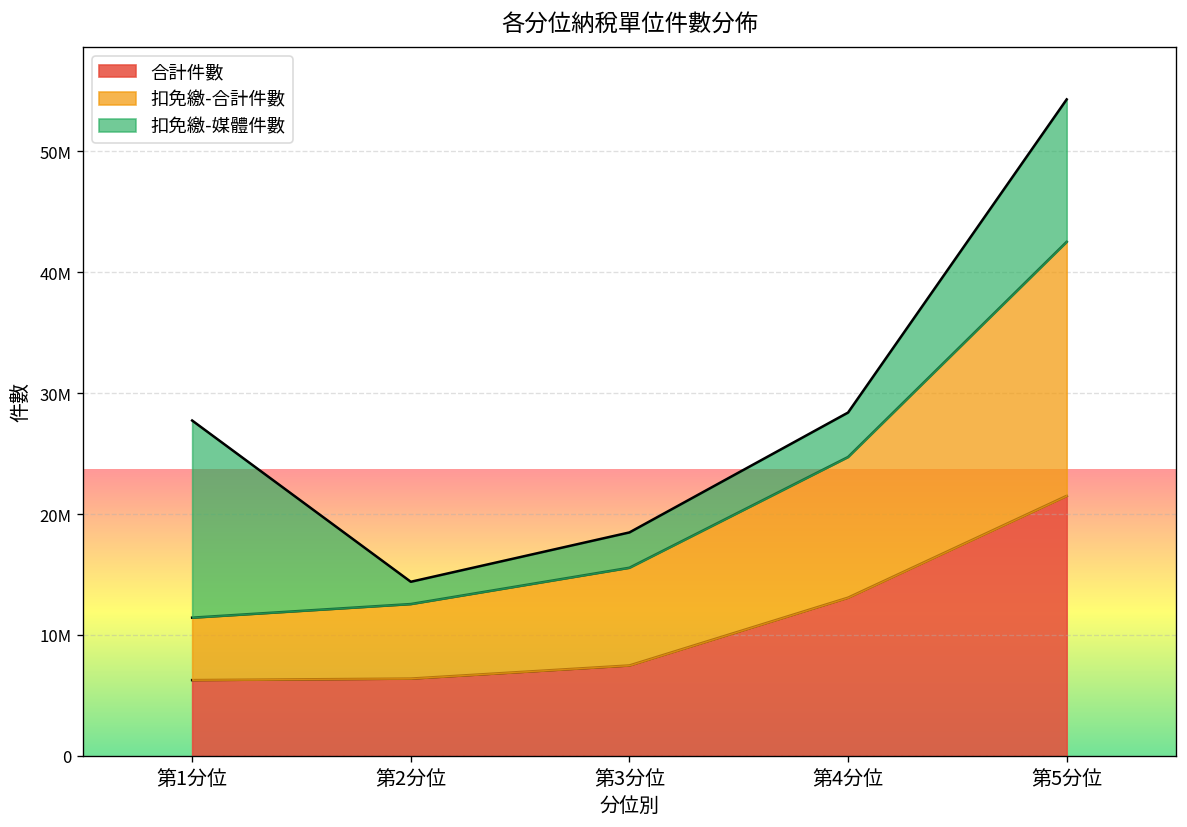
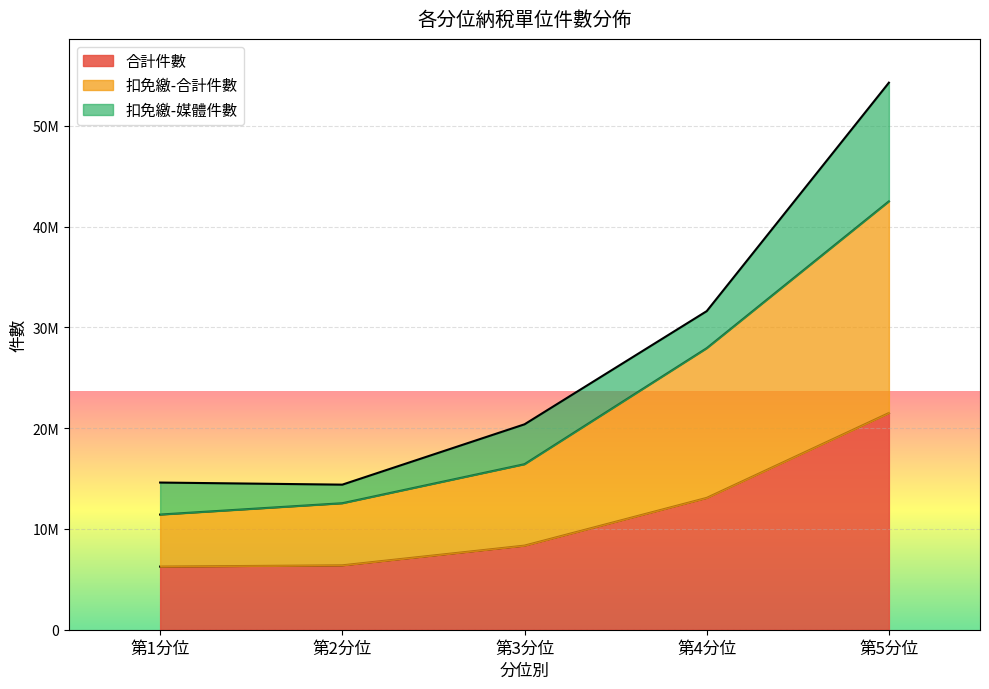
  {
    "合計件數": {
      "第1分位": 6300000,
      "第2分位": 6400000,
-     "第3分位": 7500000,
+     "第3分位": 8300000,
      "第4分位": 13100000,
      "第5分位": 21500000
    },
    "扣免繳-合計件數": {
      "第1分位": 5200000,
      "第2分位": 6200000,
      "第3分位": 8100000,
-     "第4分位": 11600000,
+     "第4分位": 14900000,
      "第5分位": 21000000
    },
    "扣免繳-媒體件數": {
-     "第1分位": 16300000,
+     "第1分位": 3200000,
      "第2分位": 1800000,
-     "第3分位": 2900000,
+     "第3分位": 4000000,
      "第4分位": 3700000,
      "第5分位": 11800000
    }
  }
